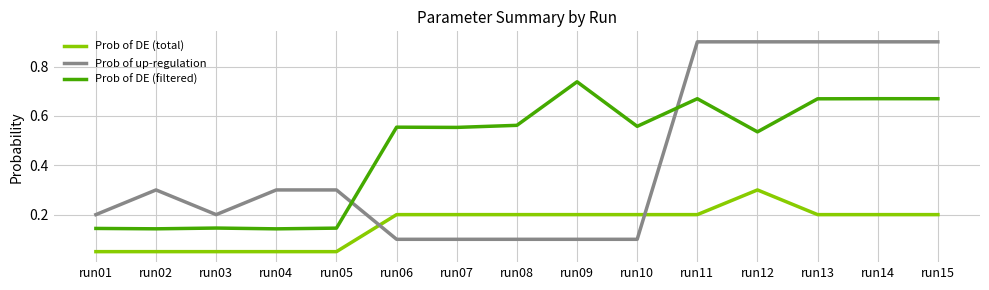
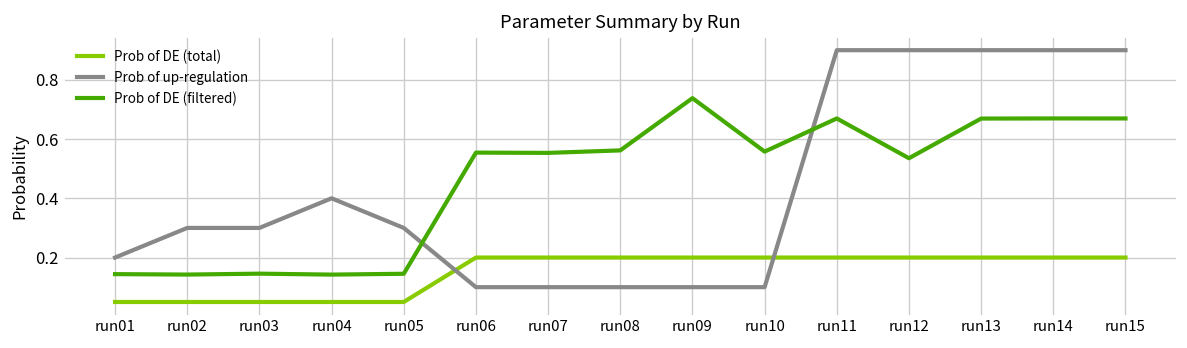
  {
    "Prob of DE (total)": {
      "run01": 0.05,
      "run02": 0.05,
      "run03": 0.05,
      "run04": 0.05,
      "run05": 0.05,
      "run06": 0.2,
      "run07": 0.2,
      "run08": 0.2,
      "run09": 0.2,
      "run10": 0.2,
      "run11": 0.2,
-     "run12": 0.3,
+     "run12": 0.2,
      "run13": 0.2,
      "run14": 0.2,
      "run15": 0.2
    },
    "Prob of up-regulation": {
      "run01": 0.2,
      "run02": 0.3,
-     "run03": 0.2,
-     "run04": 0.3,
+     "run03": 0.3,
+     "run04": 0.4,
      "run05": 0.3,
      "run06": 0.1,
      "run07": 0.1,
      "run08": 0.1,
      "run09": 0.1,
      "run10": 0.1,
      "run11": 0.9,
      "run12": 0.9,
      "run13": 0.9,
      "run14": 0.9,
      "run15": 0.9
    },
    "Prob of DE (filtered)": {
      "run01": 0.14,
      "run02": 0.14,
      "run03": 0.15,
      "run04": 0.14,
      "run05": 0.15,
      "run06": 0.55,
      "run07": 0.55,
      "run08": 0.56,
      "run09": 0.74,
      "run10": 0.56,
      "run11": 0.67,
      "run12": 0.54,
      "run13": 0.67,
      "run14": 0.67,
      "run15": 0.67
    }
  }
